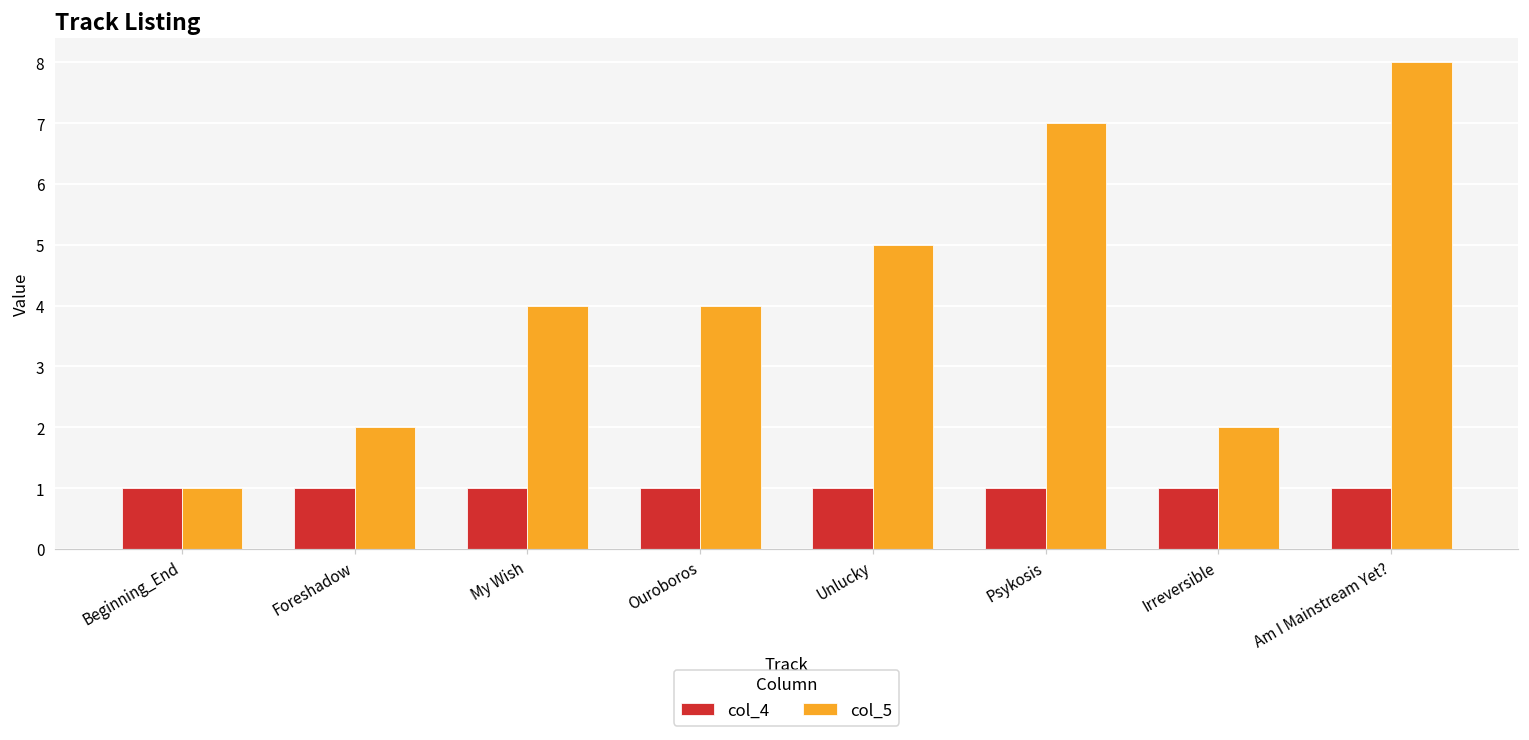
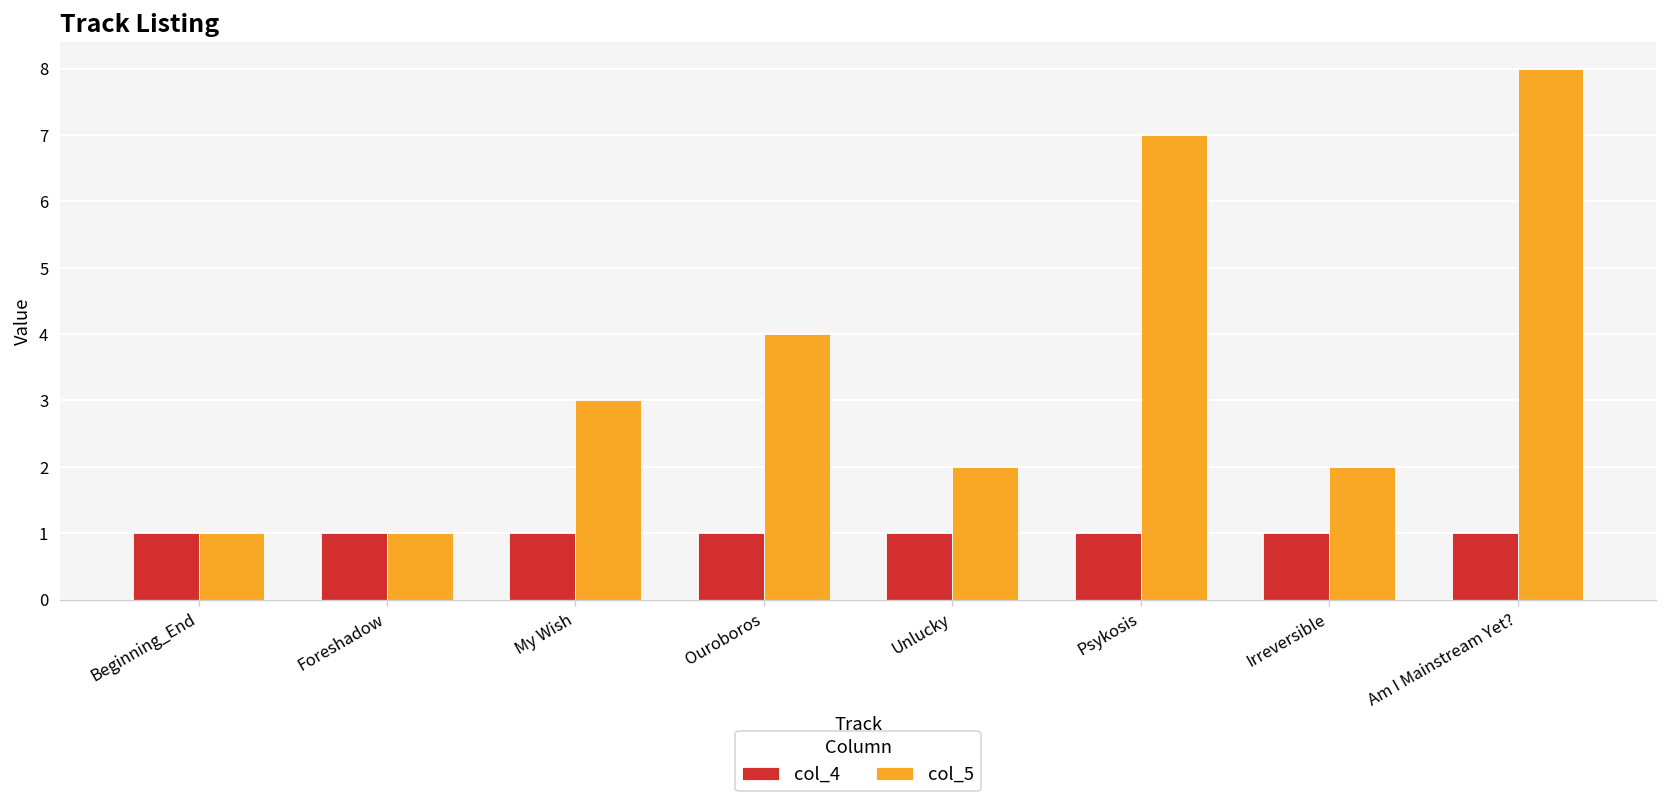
  {
    "col_4": {
      "Beginning_End": 1,
      "Foreshadow": 1,
      "My Wish": 1,
      "Ouroboros": 1,
      "Unlucky": 1,
      "Psykosis": 1,
      "Irreversible": 1,
      "Am I Mainstream Yet?": 1
    },
    "col_5": {
      "Beginning_End": 1,
-     "Foreshadow": 2,
-     "My Wish": 4,
+     "Foreshadow": 1,
+     "My Wish": 3,
      "Ouroboros": 4,
-     "Unlucky": 5,
+     "Unlucky": 2,
      "Psykosis": 7,
      "Irreversible": 2,
      "Am I Mainstream Yet?": 8
    }
  }
